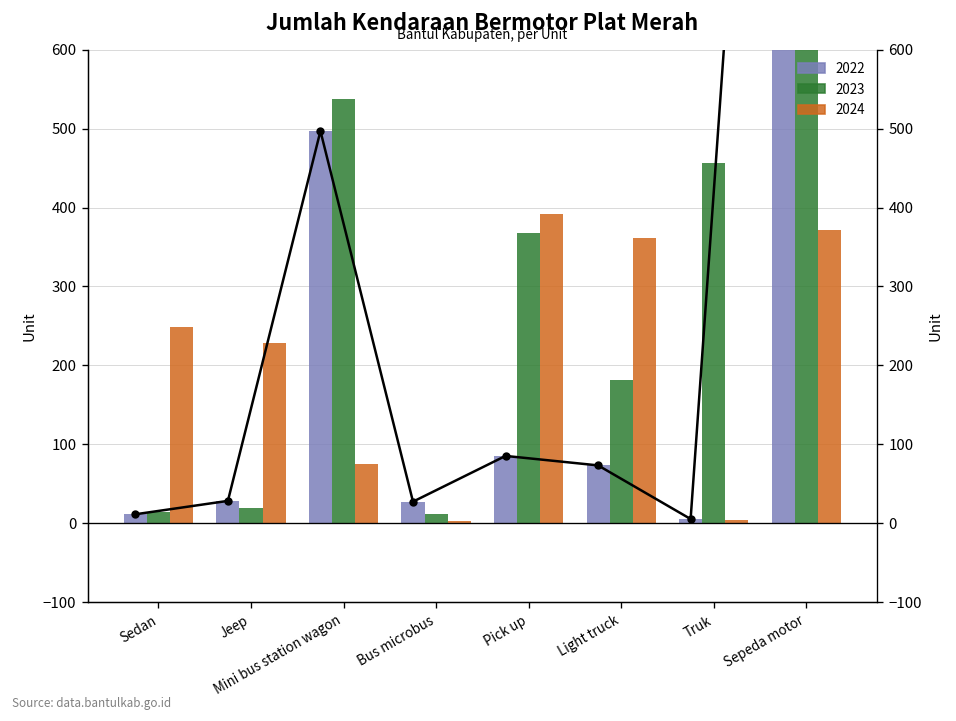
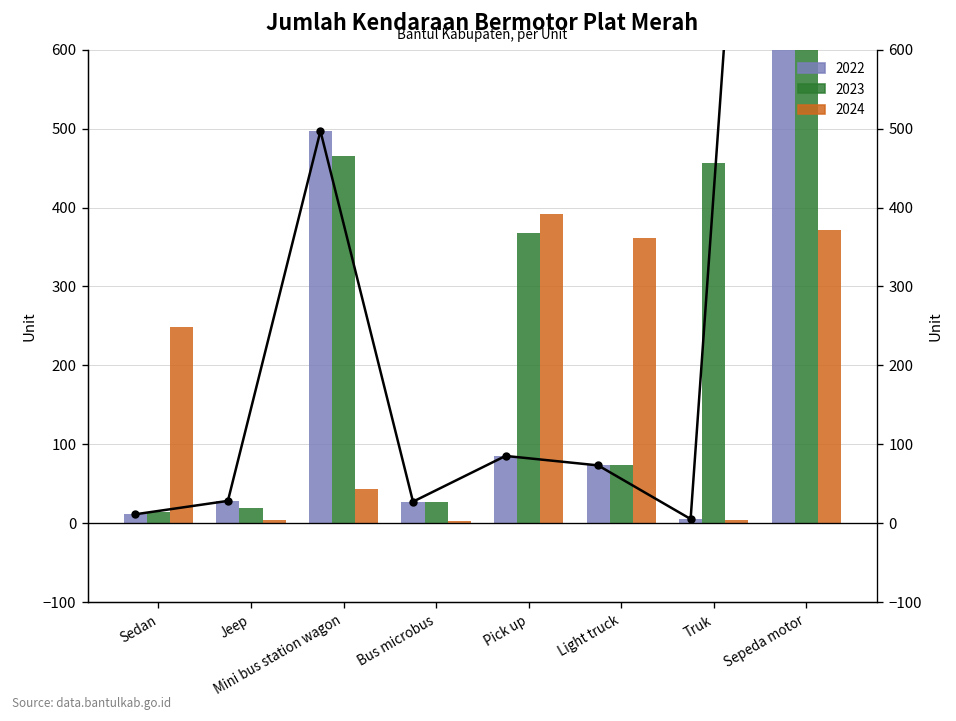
  {
    "2022": {
      "Sedan": 10,
      "Jeep": 30,
      "Mini bus station wagon": 500,
      "Bus microbus": 30,
      "Pick up": 90,
      "Light truck": 70,
      "Truk": 10
    },
    "2023": {
      "Sedan": 10,
      "Jeep": 20,
-     "Mini bus station wagon": 540,
-     "Bus microbus": 10,
+     "Mini bus station wagon": 470,
+     "Bus microbus": 30,
      "Pick up": 370,
-     "Light truck": 180,
+     "Light truck": 70,
      "Truk": 460
    },
    "2024": {
      "Sedan": 250,
-     "Jeep": 230,
-     "Mini bus station wagon": 80,
+     "Jeep": 0,
+     "Mini bus station wagon": 40,
      "Pick up": 390,
      "Light truck": 360,
      "Truk": 0,
      "Sepeda motor": 370
    }
  }
